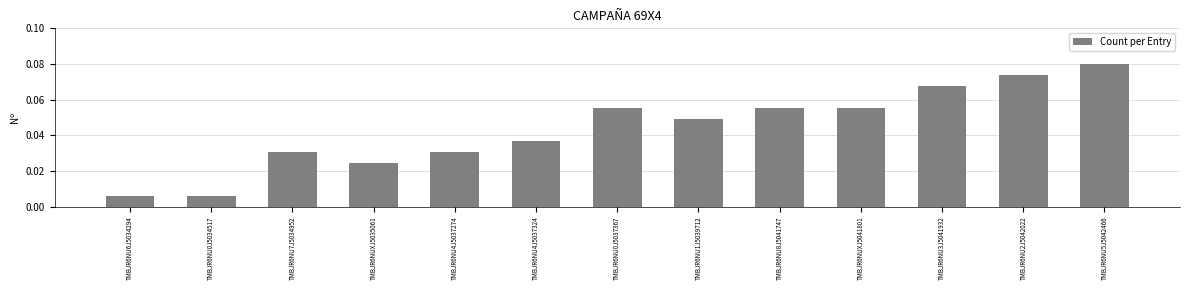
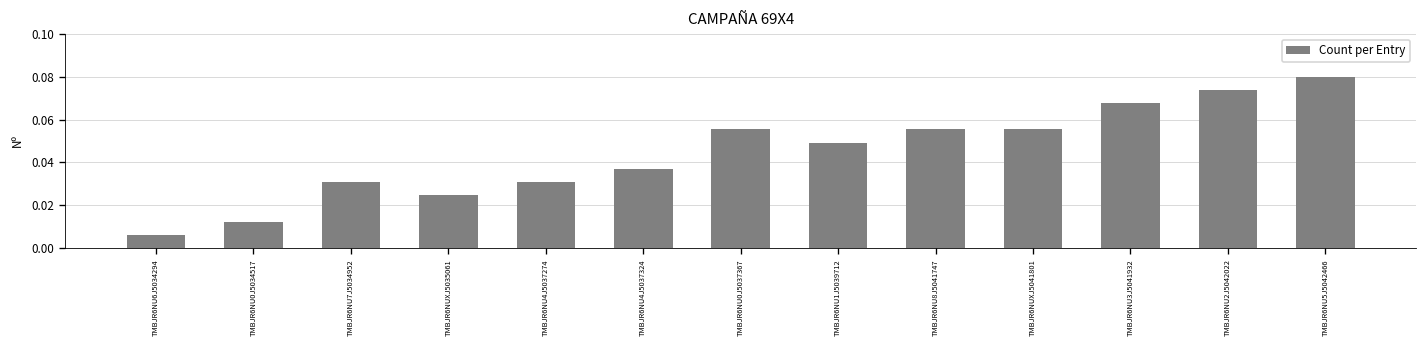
  {
    "TMBJR6NU6J5034294": 0.006,
-   "TMBJR6NU0J5034517": 0.006,
+   "TMBJR6NU0J5034517": 0.012,
    "TMBJR6NU7J5034952": 0.031,
    "TMBJR6NUXJ5035061": 0.025,
    "TMBJR6NU4J5037274": 0.031,
    "TMBJR6NU4J5037324": 0.037,
    "TMBJR6NU0J5037367": 0.055,
    "TMBJR6NU1J5039712": 0.049,
    "TMBJR6NU8J5041747": 0.055,
    "TMBJR6NUXJ5041801": 0.055,
    "TMBJR6NU3J5041932": 0.068,
    "TMBJR6NU2J5042022": 0.074,
    "TMBJR6NU5J5042466": 0.080
  }
